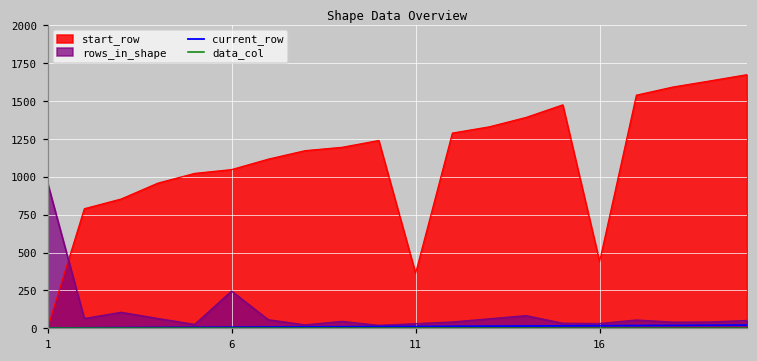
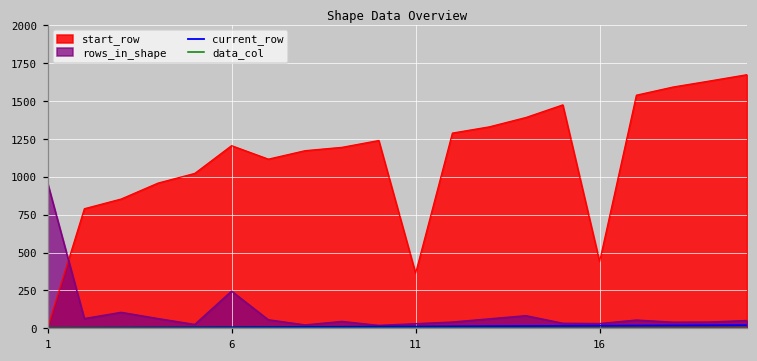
  {
    "start_row": {
-     "6": 1050,
+     "6": 1210,
      "11": 360,
      "16": 440
    },
    "rows_in_shape": {
      "1": 960,
      "6": 250
    }
  }
